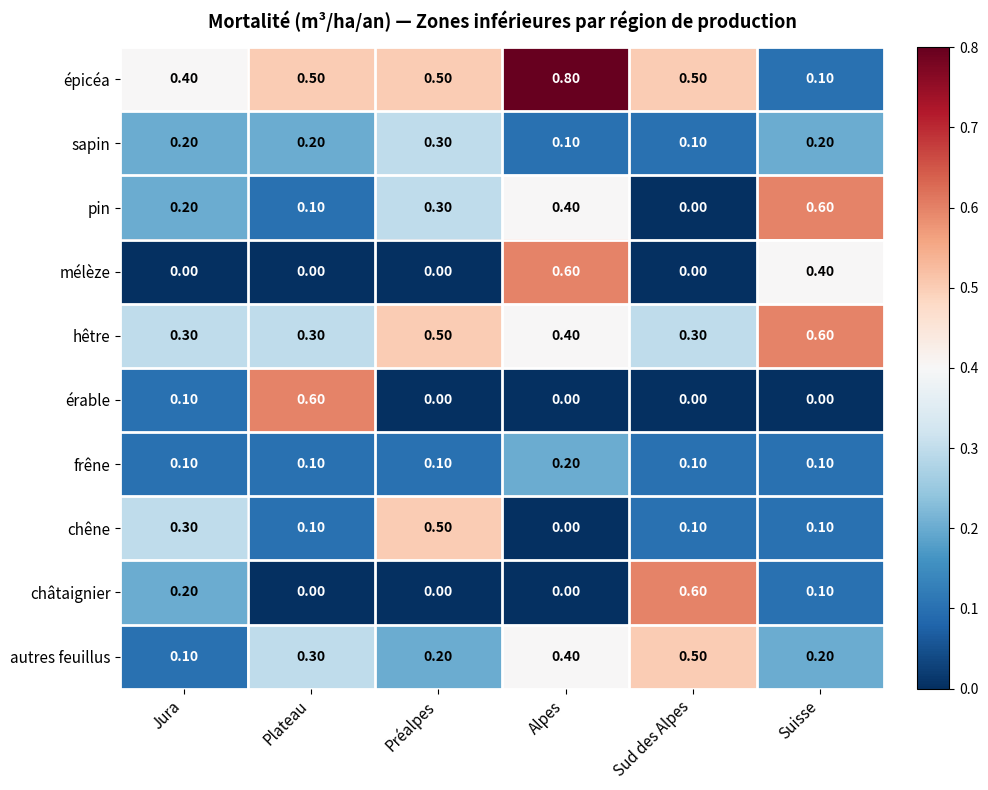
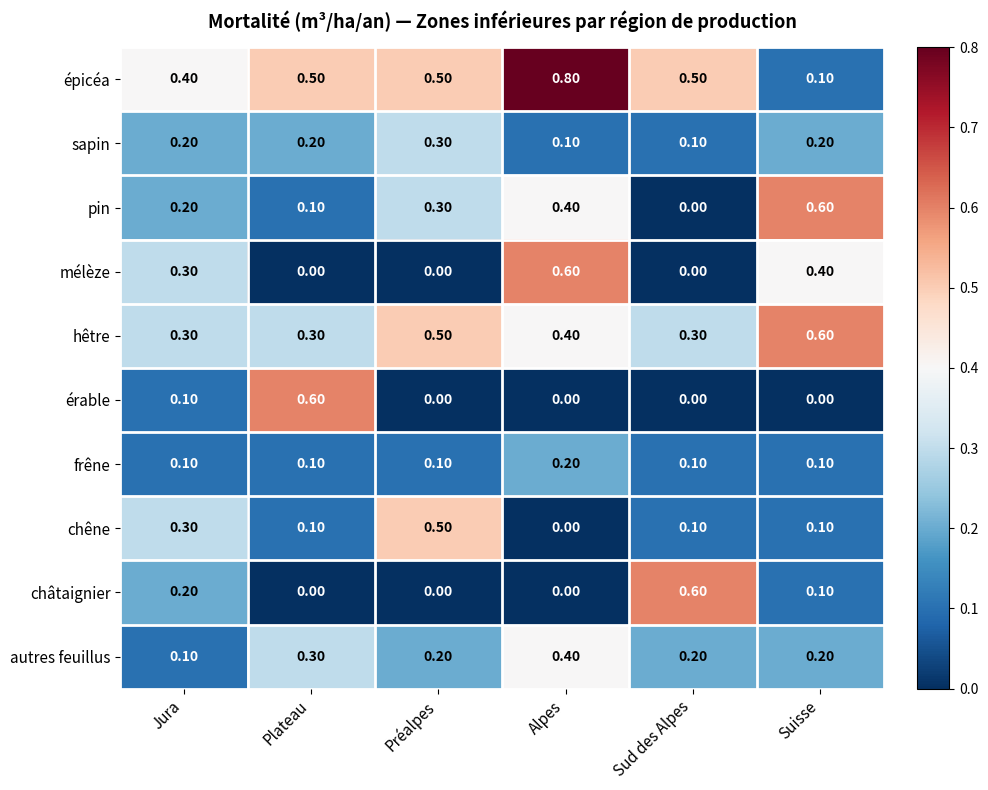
  {
    "épicéa": {
      "Jura": 0.40,
      "Plateau": 0.50,
      "Préalpes": 0.50,
      "Alpes": 0.80,
      "Sud des Alpes": 0.50,
      "Suisse": 0.10
    },
    "sapin": {
      "Jura": 0.20,
      "Plateau": 0.20,
      "Préalpes": 0.30,
      "Alpes": 0.10,
      "Sud des Alpes": 0.10,
      "Suisse": 0.20
    },
    "pin": {
      "Jura": 0.20,
      "Plateau": 0.10,
      "Préalpes": 0.30,
      "Alpes": 0.40,
      "Sud des Alpes": 0.00,
      "Suisse": 0.60
    },
    "mélèze": {
-     "Jura": 0.00,
+     "Jura": 0.30,
      "Plateau": 0.00,
      "Préalpes": 0.00,
      "Alpes": 0.60,
      "Sud des Alpes": 0.00,
      "Suisse": 0.40
    },
    "hêtre": {
      "Jura": 0.30,
      "Plateau": 0.30,
      "Préalpes": 0.50,
      "Alpes": 0.40,
      "Sud des Alpes": 0.30,
      "Suisse": 0.60
    },
    "érable": {
      "Jura": 0.10,
      "Plateau": 0.60,
      "Préalpes": 0.00,
      "Alpes": 0.00,
      "Sud des Alpes": 0.00,
      "Suisse": 0.00
    },
    "frêne": {
      "Jura": 0.10,
      "Plateau": 0.10,
      "Préalpes": 0.10,
      "Alpes": 0.20,
      "Sud des Alpes": 0.10,
      "Suisse": 0.10
    },
    "chêne": {
      "Jura": 0.30,
      "Plateau": 0.10,
      "Préalpes": 0.50,
      "Alpes": 0.00,
      "Sud des Alpes": 0.10,
      "Suisse": 0.10
    },
    "châtaignier": {
      "Jura": 0.20,
      "Plateau": 0.00,
      "Préalpes": 0.00,
      "Alpes": 0.00,
      "Sud des Alpes": 0.60,
      "Suisse": 0.10
    },
    "autres feuillus": {
      "Jura": 0.10,
      "Plateau": 0.30,
      "Préalpes": 0.20,
      "Alpes": 0.40,
-     "Sud des Alpes": 0.50,
+     "Sud des Alpes": 0.20,
      "Suisse": 0.20
    }
  }
